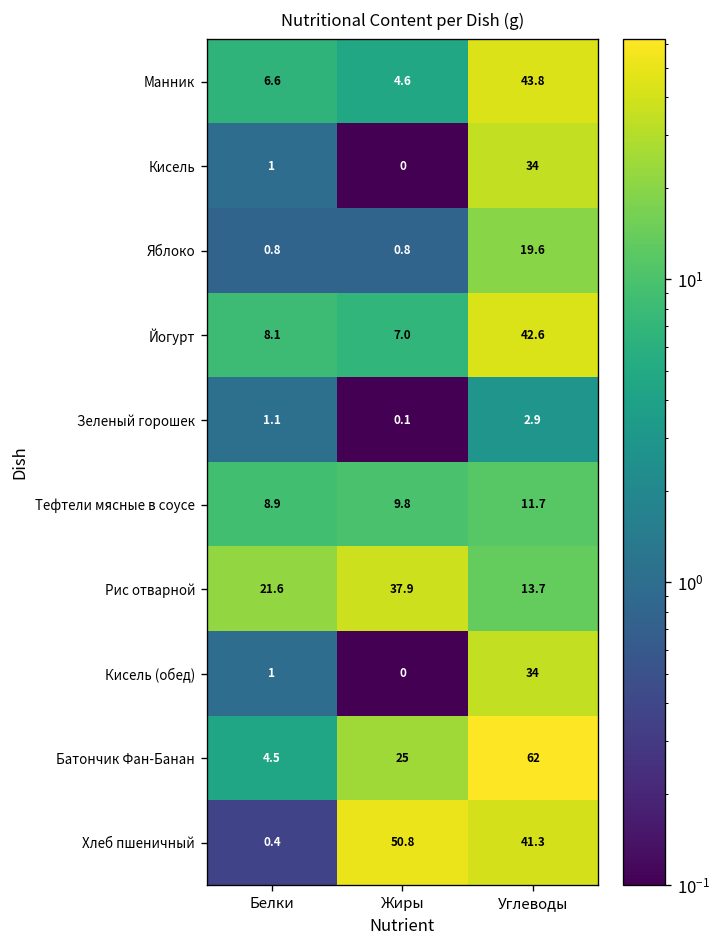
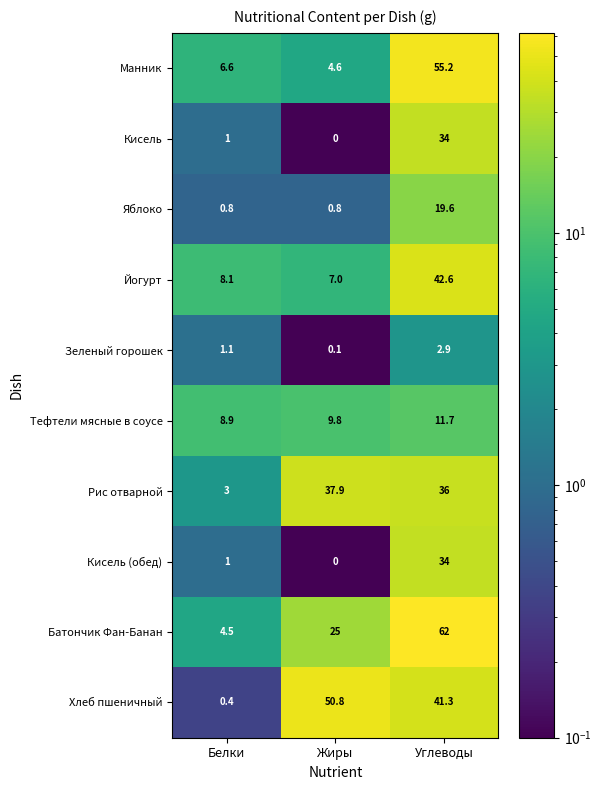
  {
    "Манник": {
      "Белки": 6.6,
      "Жиры": 4.6,
-     "Углеводы": 43.8
+     "Углеводы": 55.2
    },
    "Кисель": {
      "Белки": 1,
      "Жиры": 0,
      "Углеводы": 34
    },
    "Яблоко": {
      "Белки": 0.8,
      "Жиры": 0.8,
      "Углеводы": 19.6
    },
    "Йогурт": {
      "Белки": 8.1,
      "Жиры": 7.0,
      "Углеводы": 42.6
    },
    "Зеленый горошек": {
      "Белки": 1.1,
      "Жиры": 0.1,
      "Углеводы": 2.9
    },
    "Тефтели мясные в соусе": {
      "Белки": 8.9,
      "Жиры": 9.8,
      "Углеводы": 11.7
    },
    "Рис отварной": {
-     "Белки": 21.6,
+     "Белки": 3,
      "Жиры": 37.9,
-     "Углеводы": 13.7
+     "Углеводы": 36
    },
    "Кисель (обед)": {
      "Белки": 1,
      "Жиры": 0,
      "Углеводы": 34
    },
    "Батончик Фан-Банан": {
      "Белки": 4.5,
      "Жиры": 25,
      "Углеводы": 62
    },
    "Хлеб пшеничный": {
      "Белки": 0.4,
      "Жиры": 50.8,
      "Углеводы": 41.3
    }
  }
